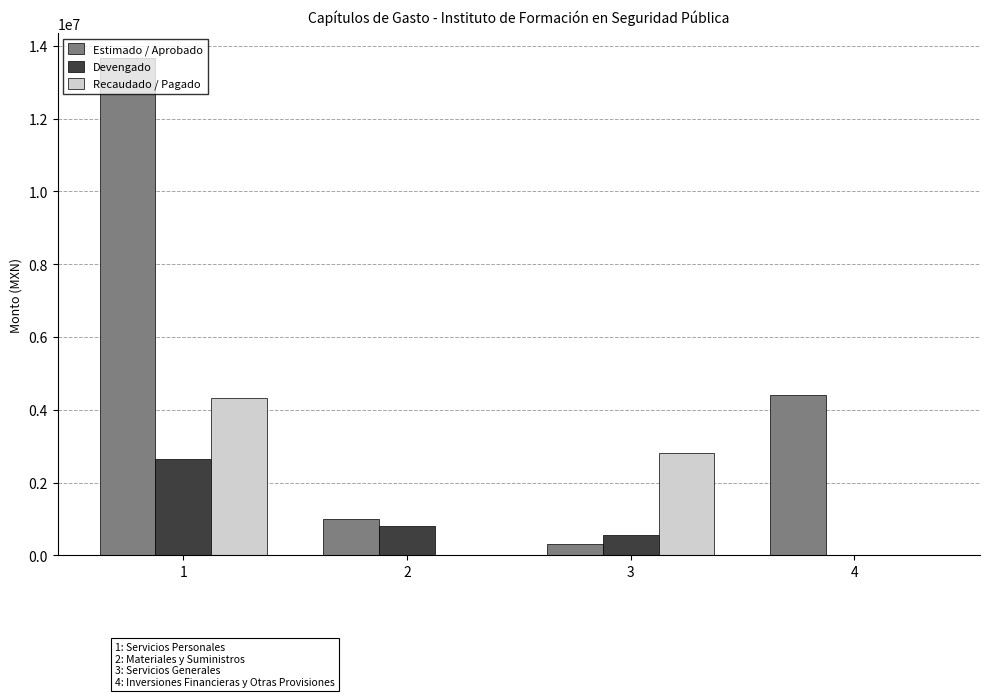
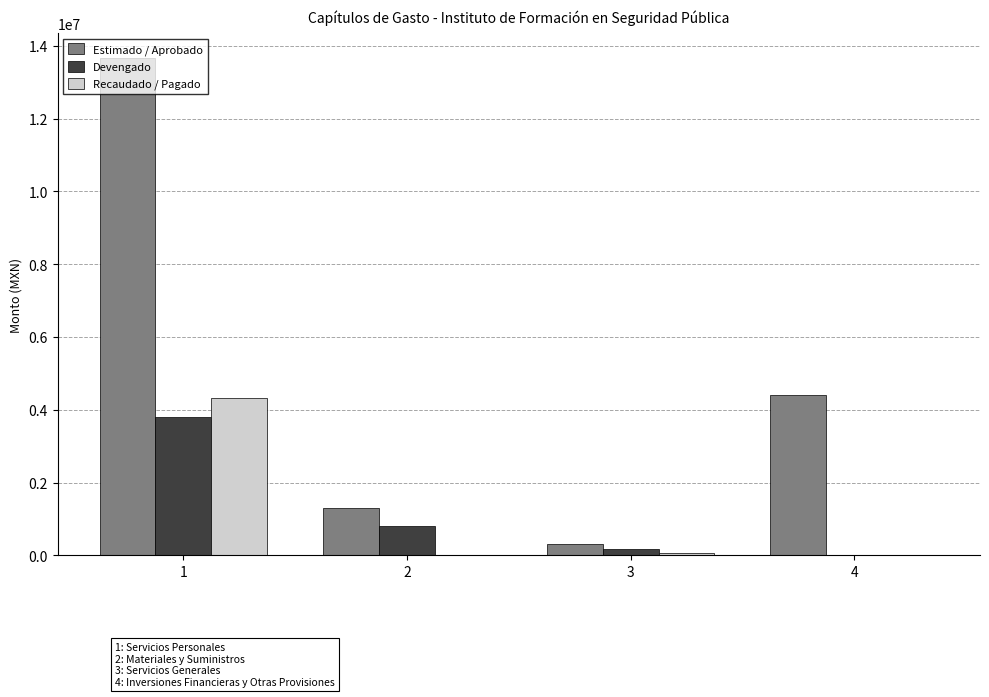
  {
    "Estimado / Aprobado": {
-     "2": 1000000,
+     "2": 1300000,
      "3": 300000,
      "4": 4400000
    },
    "Devengado": {
-     "1": 2700000,
+     "1": 3800000,
      "2": 800000,
-     "3": 600000,
+     "3": 200000,
      "4": 0
    },
    "Recaudado / Pagado": {
      "1": 4300000,
      "2": 0,
-     "3": 2800000,
+     "3": 100000,
      "4": 0
    }
  }
